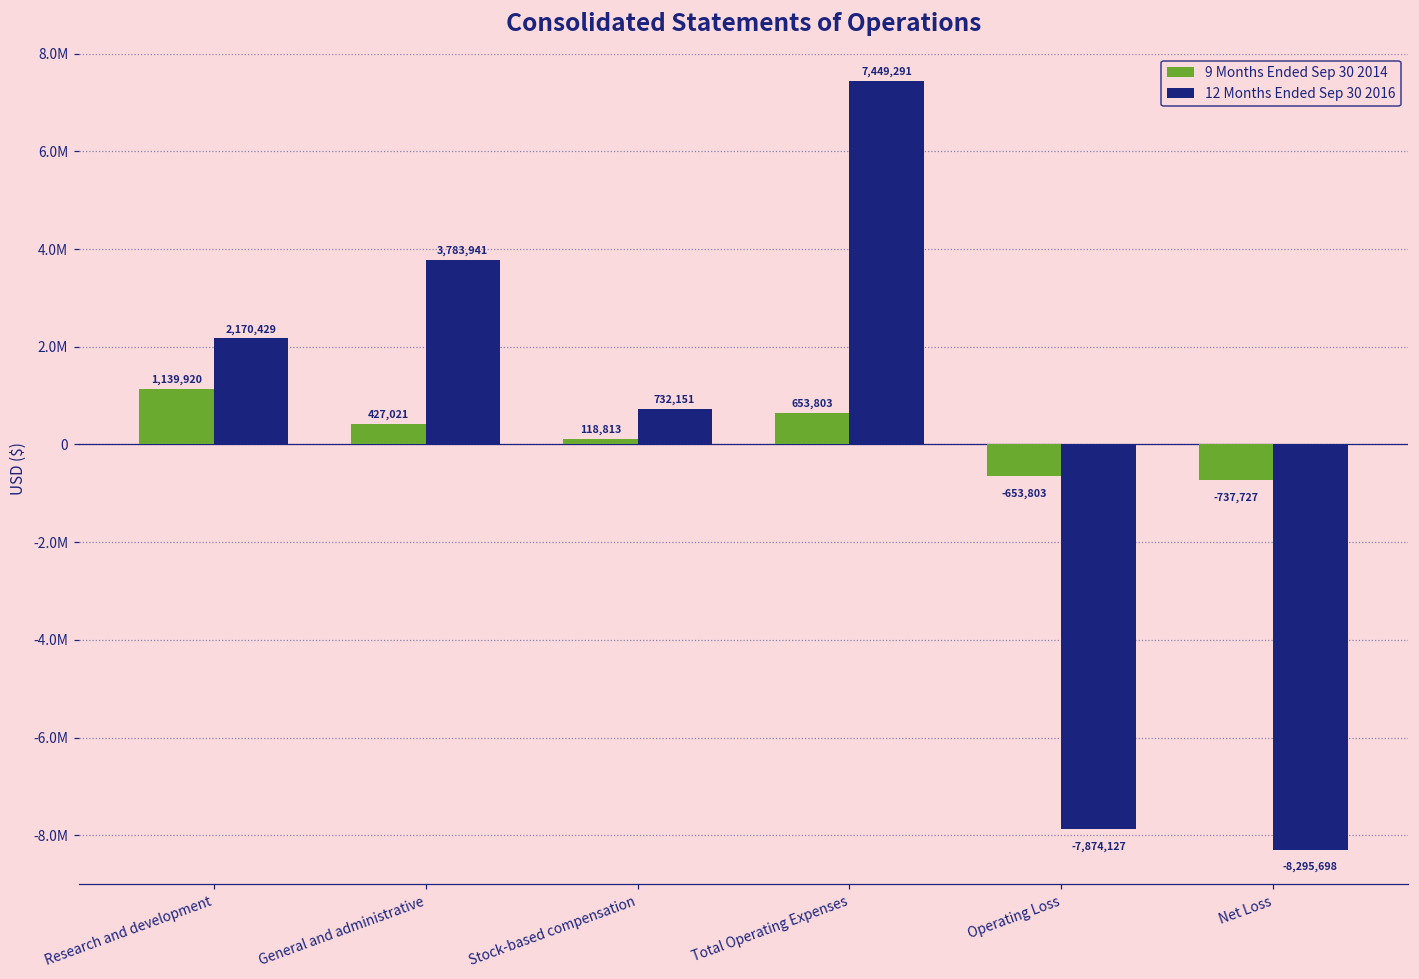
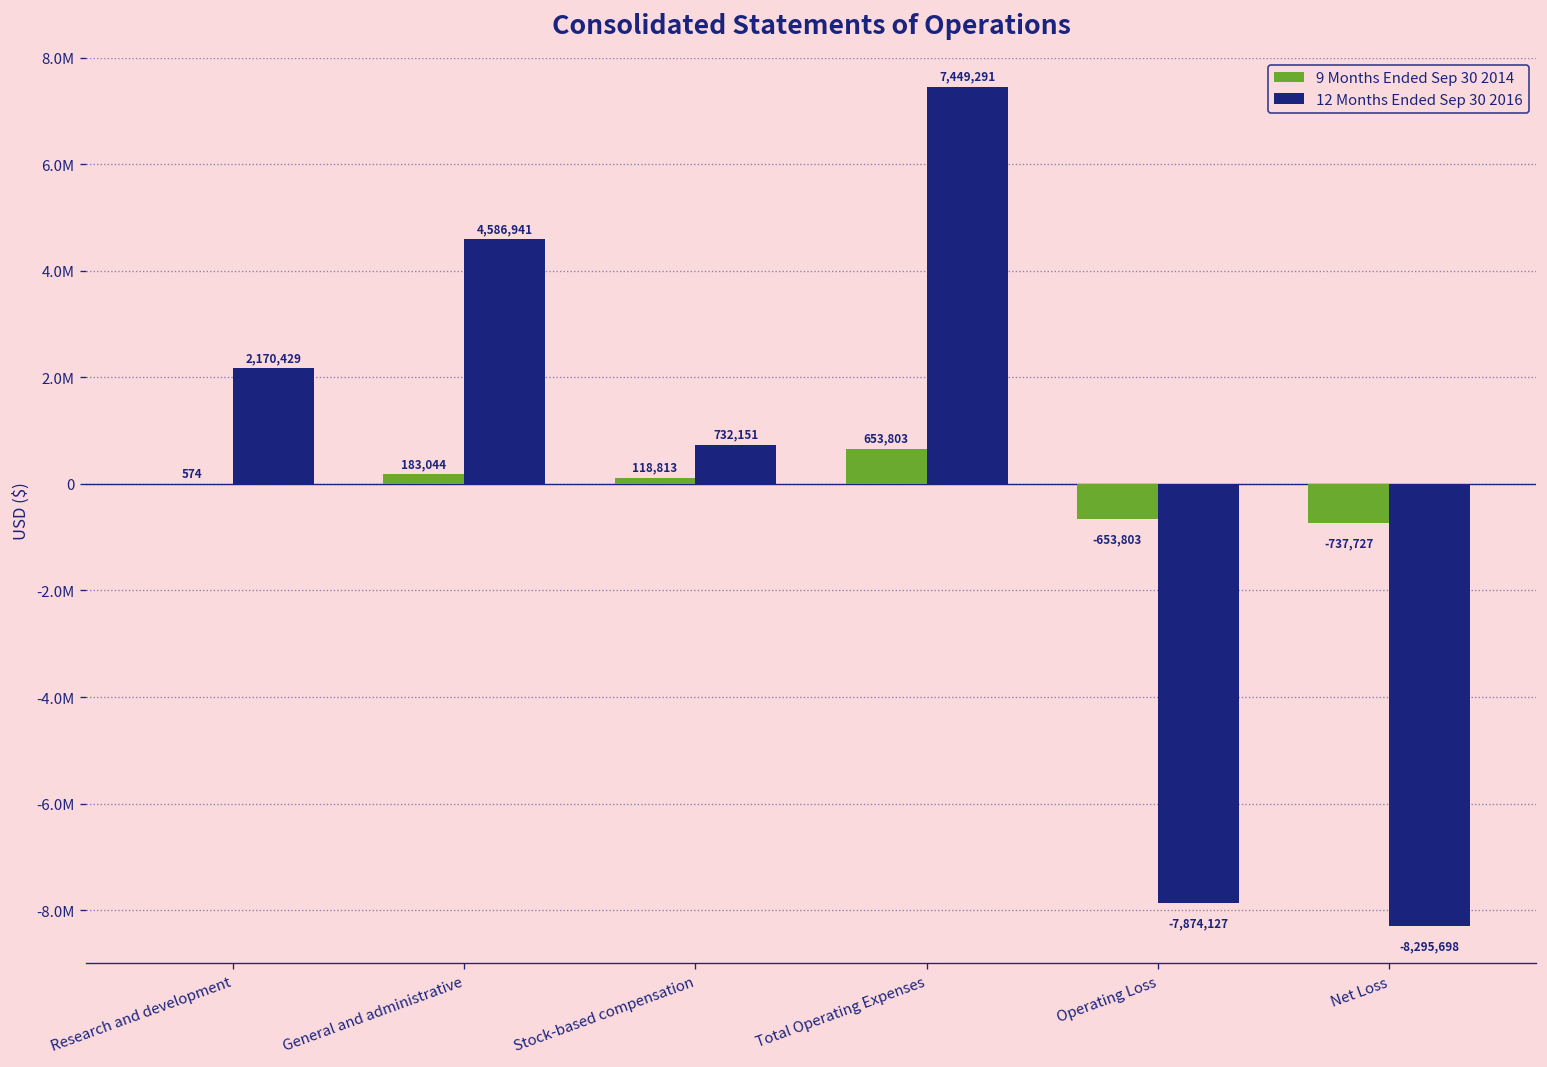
  {
    "9 Months Ended Sep 30 2014": {
-     "Research and development": "1,139,920",
-     "General and administrative": "427,021",
+     "Research and development": "574",
+     "General and administrative": "183,044",
      "Stock-based compensation": "118,813",
      "Total Operating Expenses": "653,803",
      "Operating Loss": "-653,803",
      "Net Loss": "-737,727"
    },
    "12 Months Ended Sep 30 2016": {
      "Research and development": "2,170,429",
-     "General and administrative": "3,783,941",
+     "General and administrative": "4,586,941",
      "Stock-based compensation": "732,151",
      "Total Operating Expenses": "7,449,291",
      "Operating Loss": "-7,874,127",
      "Net Loss": "-8,295,698"
    }
  }
